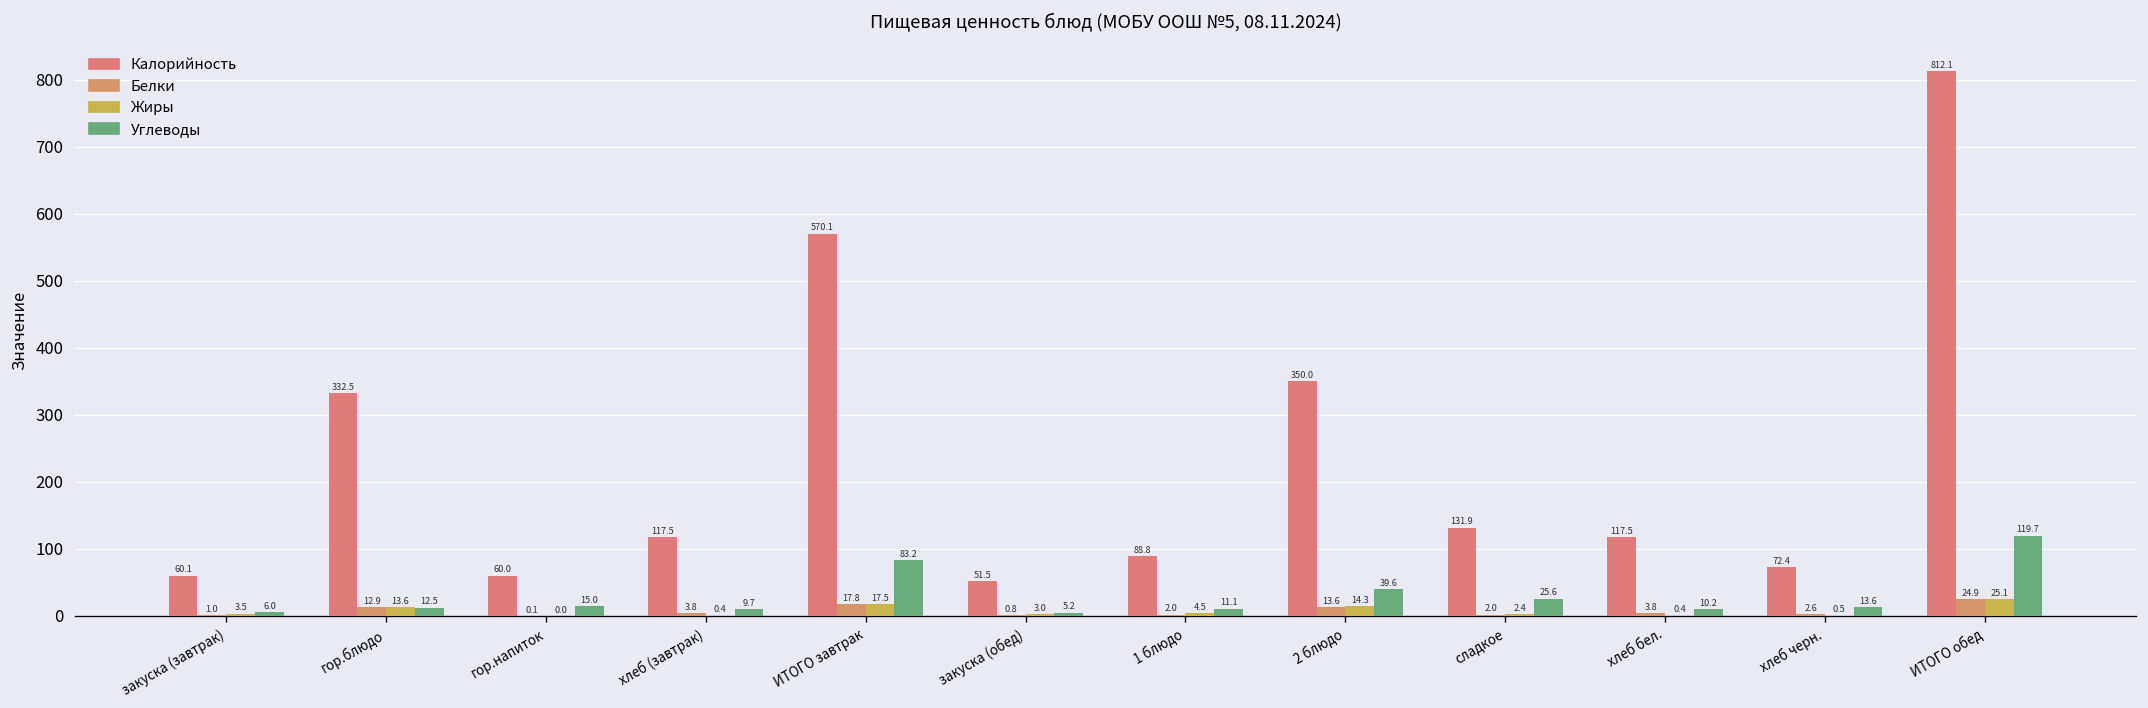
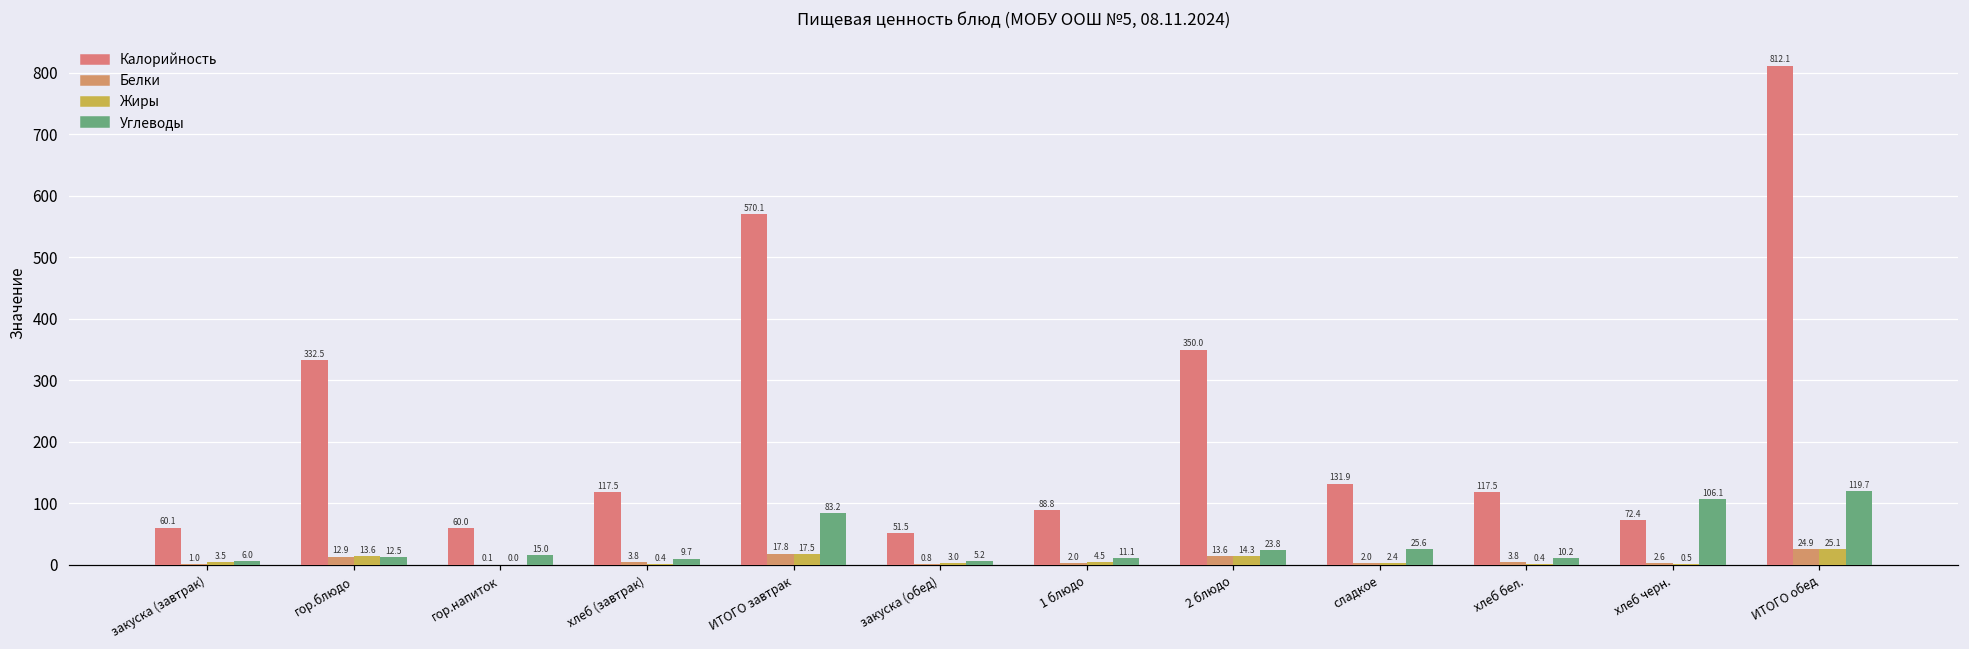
  {
    "Углеводы": {
      "закуска (завтрак)": 6.0,
      "гор.блюдо": 12.5,
      "гор.напиток": 15.0,
      "хлеб (завтрак)": 9.7,
      "ИТОГО завтрак": 83.2,
      "закуска (обед)": 5.2,
      "1 блюдо": 11.1,
-     "2 блюдо": 39.6,
+     "2 блюдо": 23.8,
      "сладкое": 25.6,
      "хлеб бел.": 10.2,
-     "хлеб черн.": 13.6,
+     "хлеб черн.": 106.1,
      "ИТОГО обед": 119.7
    }
  }
